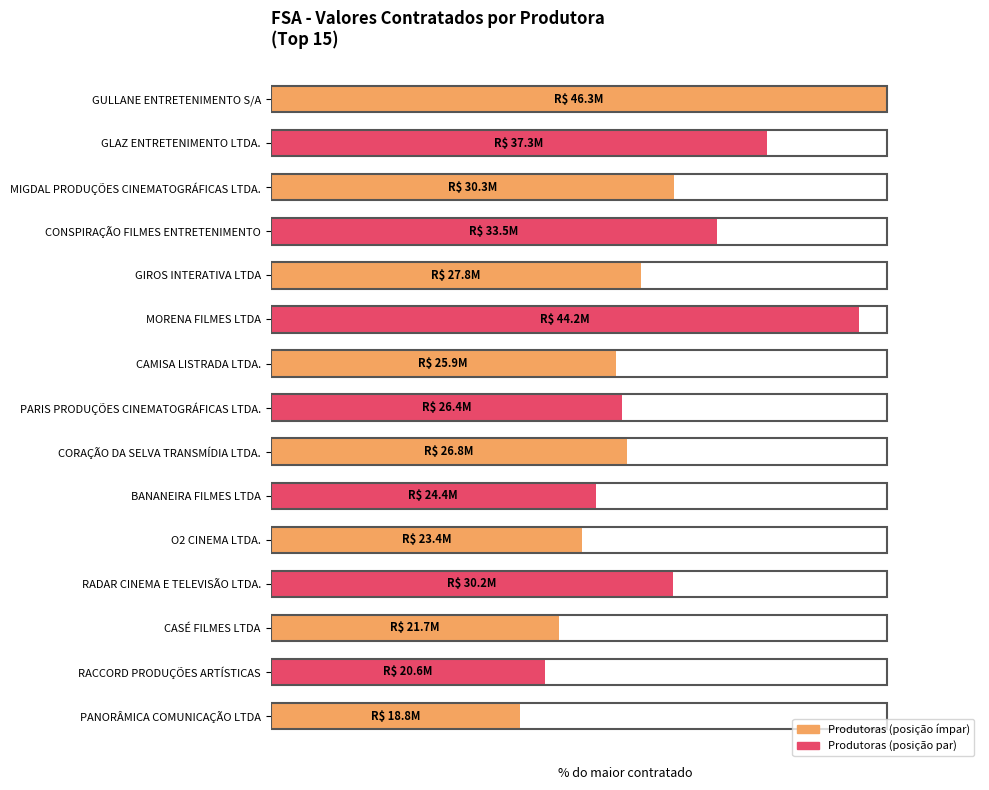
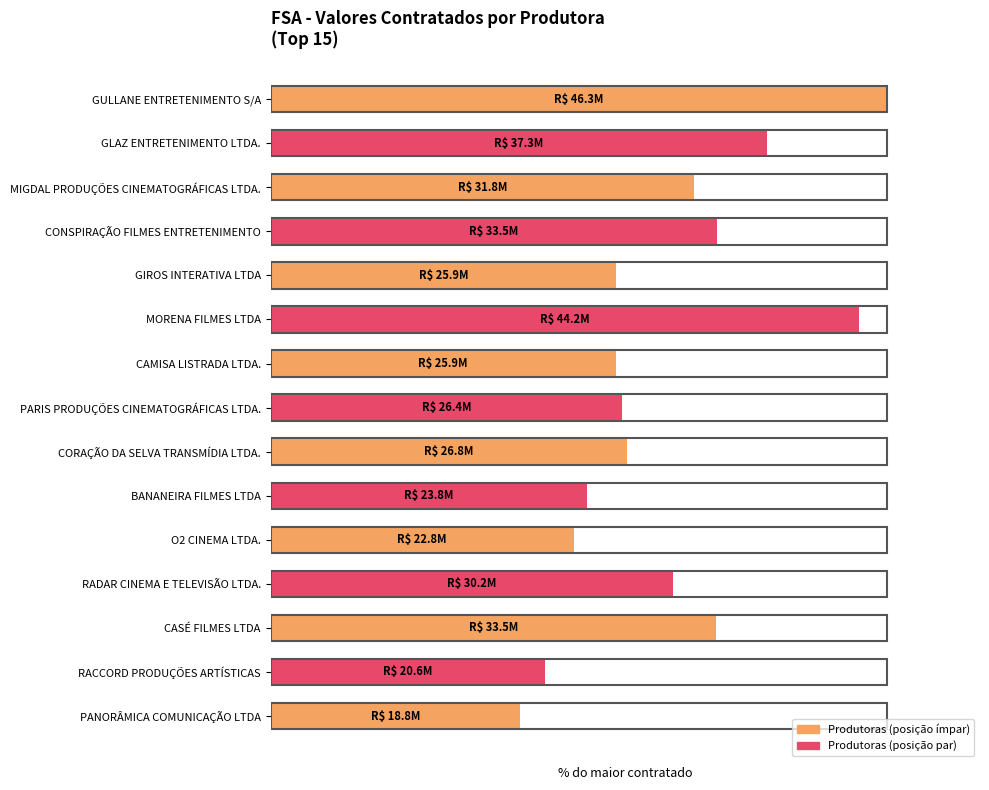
  {
-   "MIGDAL PRODUÇÕES CINEMATOGRÁFICAS LTDA.": "30.3M",
-   "GIROS INTERATIVA LTDA": "27.8M",
-   "BANANEIRA FILMES LTDA": "24.4M",
-   "O2 CINEMA LTDA.": "23.4M",
-   "CASÉ FILMES LTDA": "21.7M"
+   "MIGDAL PRODUÇÕES CINEMATOGRÁFICAS LTDA.": "31.8M",
+   "GIROS INTERATIVA LTDA": "25.9M",
+   "BANANEIRA FILMES LTDA": "23.8M",
+   "O2 CINEMA LTDA.": "22.8M",
+   "CASÉ FILMES LTDA": "33.5M"
  }
